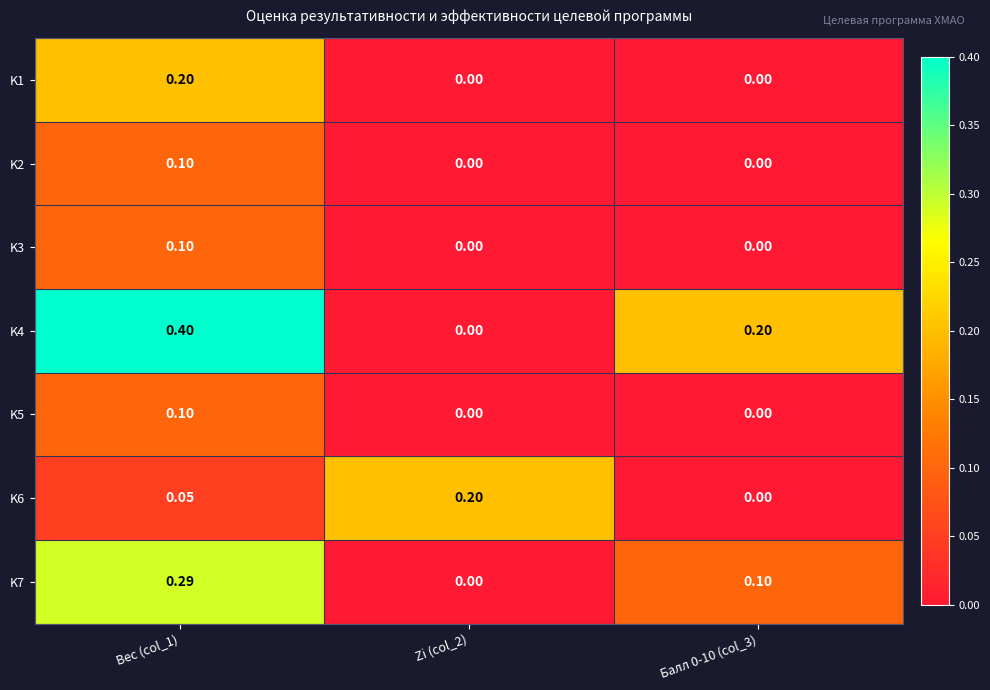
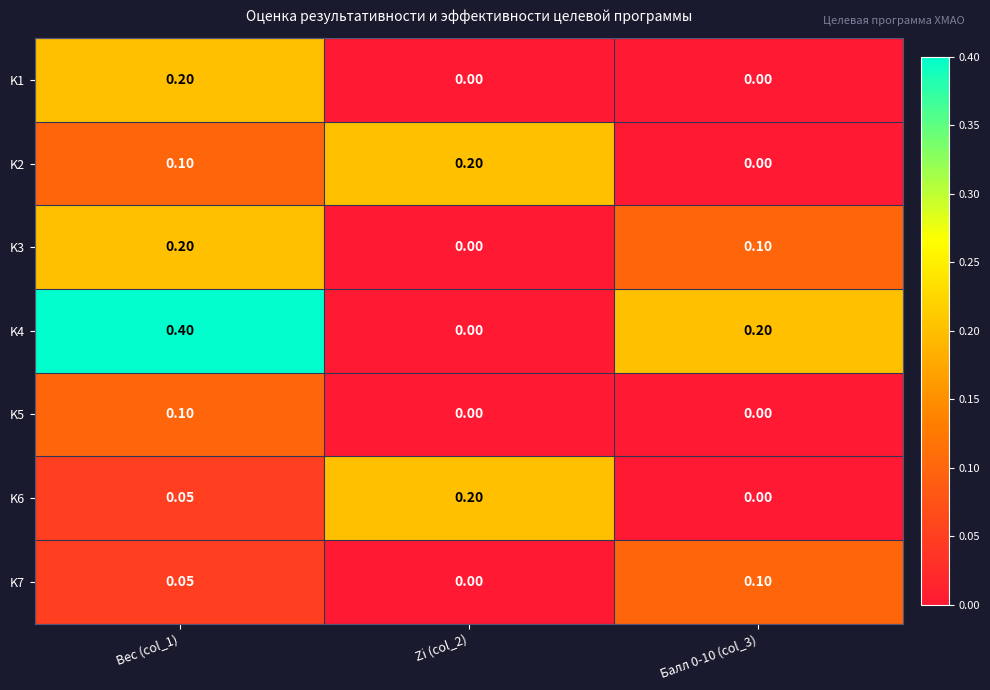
  {
    "K1": {
      "Вес (col_1)": 0.20,
      "Zi (col_2)": 0.00,
      "Балл 0-10 (col_3)": 0.00
    },
    "K2": {
      "Вес (col_1)": 0.10,
-     "Zi (col_2)": 0.00,
+     "Zi (col_2)": 0.20,
      "Балл 0-10 (col_3)": 0.00
    },
    "K3": {
-     "Вес (col_1)": 0.10,
+     "Вес (col_1)": 0.20,
      "Zi (col_2)": 0.00,
-     "Балл 0-10 (col_3)": 0.00
+     "Балл 0-10 (col_3)": 0.10
    },
    "K4": {
      "Вес (col_1)": 0.40,
      "Zi (col_2)": 0.00,
      "Балл 0-10 (col_3)": 0.20
    },
    "K5": {
      "Вес (col_1)": 0.10,
      "Zi (col_2)": 0.00,
      "Балл 0-10 (col_3)": 0.00
    },
    "K6": {
      "Вес (col_1)": 0.05,
      "Zi (col_2)": 0.20,
      "Балл 0-10 (col_3)": 0.00
    },
    "K7": {
-     "Вес (col_1)": 0.29,
+     "Вес (col_1)": 0.05,
      "Zi (col_2)": 0.00,
      "Балл 0-10 (col_3)": 0.10
    }
  }
